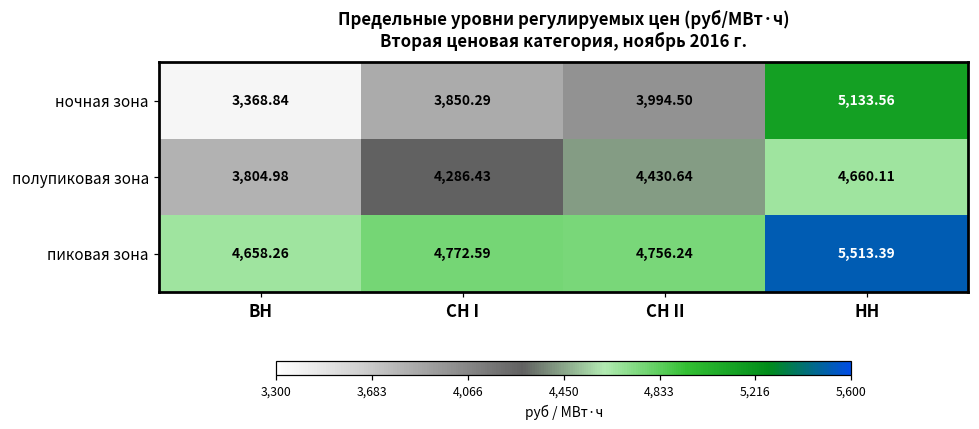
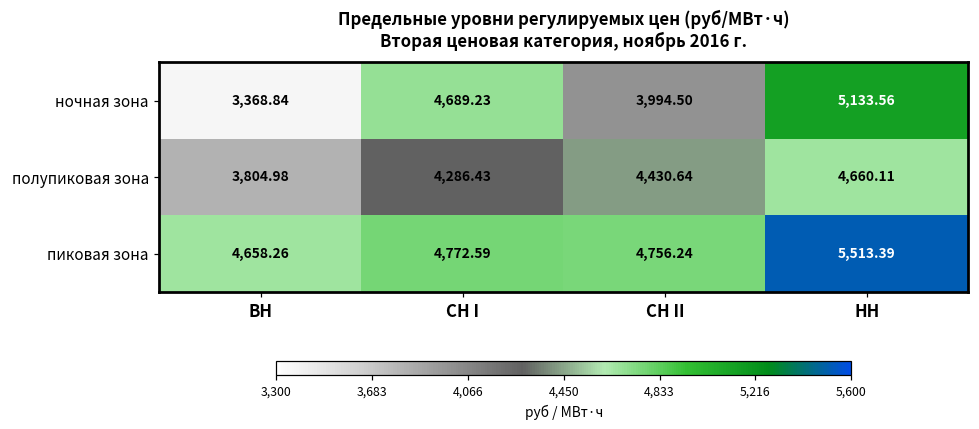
  {
    "ночная зона": {
      "ВН": "3,368.84",
-     "СН I": "3,850.29",
+     "СН I": "4,689.23",
      "СН II": "3,994.50",
      "НН": "5,133.56"
    },
    "полупиковая зона": {
      "ВН": "3,804.98",
      "СН I": "4,286.43",
      "СН II": "4,430.64",
      "НН": "4,660.11"
    },
    "пиковая зона": {
      "ВН": "4,658.26",
      "СН I": "4,772.59",
      "СН II": "4,756.24",
      "НН": "5,513.39"
    }
  }
